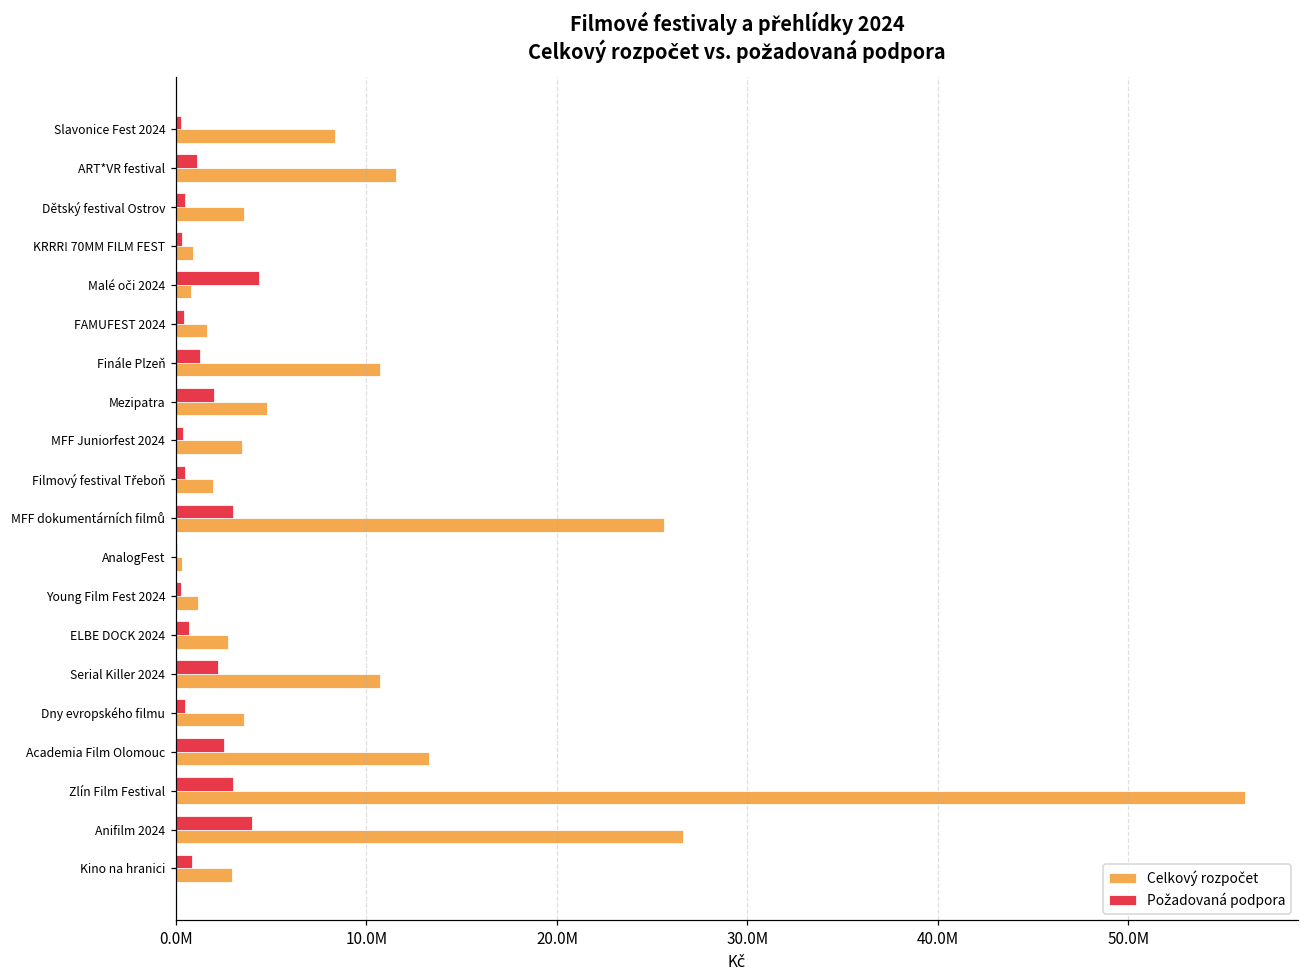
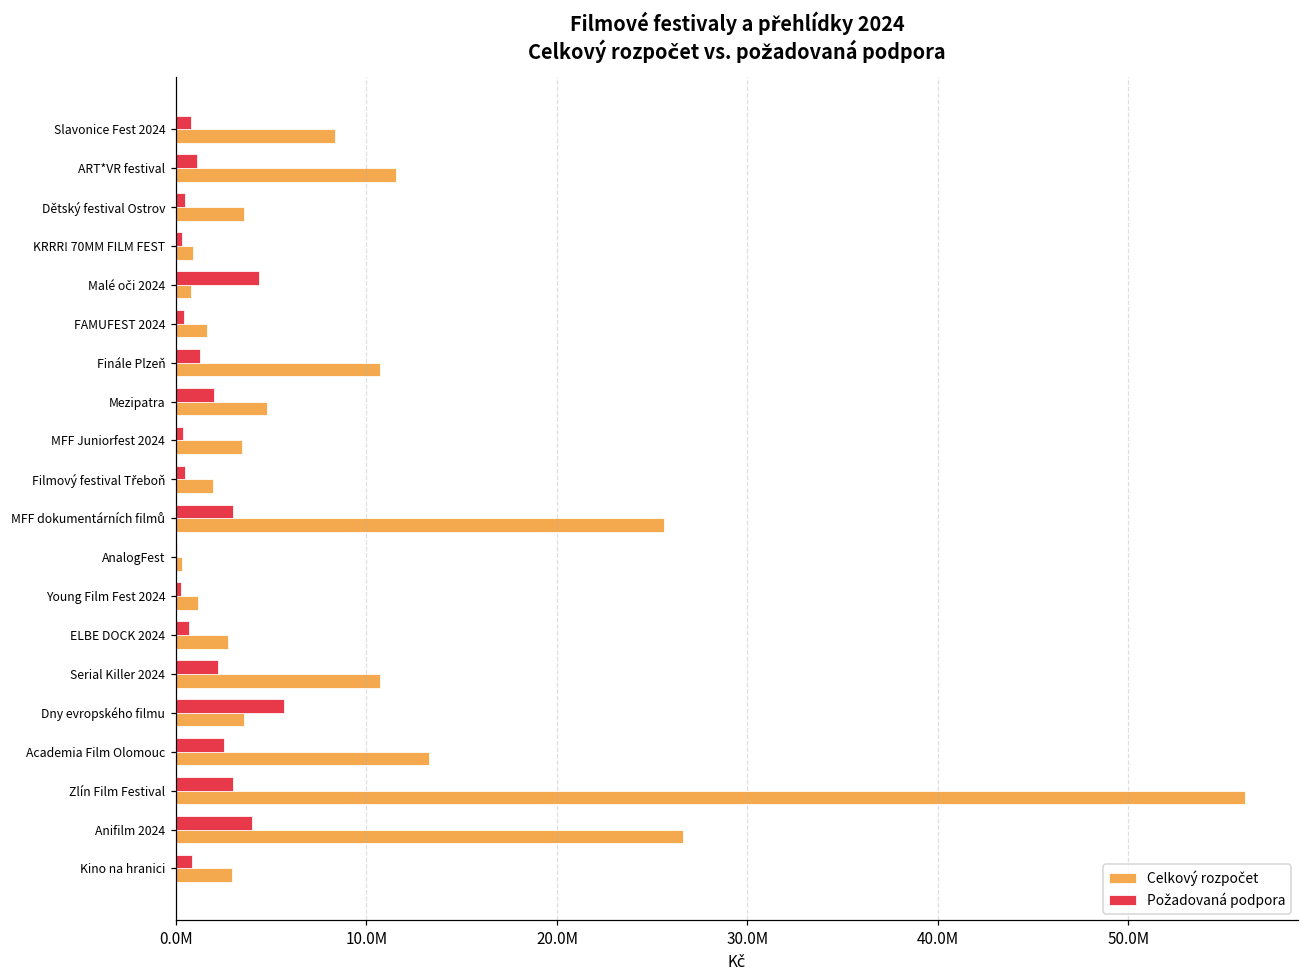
  {
    "Celkový rozpočet": {
      "Slavonice Fest 2024": 8300000,
      "ART*VR festival": 11600000,
      "Dětský festival Ostrov": 3600000,
      "KRRR! 70MM FILM FEST": 900000,
      "Malé oči 2024": 800000,
      "FAMUFEST 2024": 1700000,
      "Finále Plzeň": 10700000,
      "Mezipatra": 4800000,
      "MFF Juniorfest 2024": 3500000,
      "Filmový festival Třeboň": 2000000,
      "MFF dokumentárních filmů": 25600000,
      "AnalogFest": 300000,
      "Young Film Fest 2024": 1200000,
      "ELBE DOCK 2024": 2700000,
      "Serial Killer 2024": 10700000,
      "Dny evropského filmu": 3600000,
      "Academia Film Olomouc": 13300000,
      "Zlín Film Festival": 56100000,
      "Anifilm 2024": 26600000,
      "Kino na hranici": 2900000
    },
    "Požadovaná podpora": {
-     "Slavonice Fest 2024": 300000,
+     "Slavonice Fest 2024": 800000,
      "ART*VR festival": 1100000,
      "Dětský festival Ostrov": 500000,
      "KRRR! 70MM FILM FEST": 300000,
      "Malé oči 2024": 4400000,
      "FAMUFEST 2024": 400000,
      "Finále Plzeň": 1300000,
      "Mezipatra": 2000000,
      "MFF Juniorfest 2024": 400000,
      "Filmový festival Třeboň": 500000,
      "MFF dokumentárních filmů": 3000000,
      "Young Film Fest 2024": 300000,
      "ELBE DOCK 2024": 700000,
      "Serial Killer 2024": 2200000,
-     "Dny evropského filmu": 500000,
+     "Dny evropského filmu": 5700000,
      "Academia Film Olomouc": 2500000,
      "Zlín Film Festival": 3000000,
      "Anifilm 2024": 4000000,
      "Kino na hranici": 900000
    }
  }
